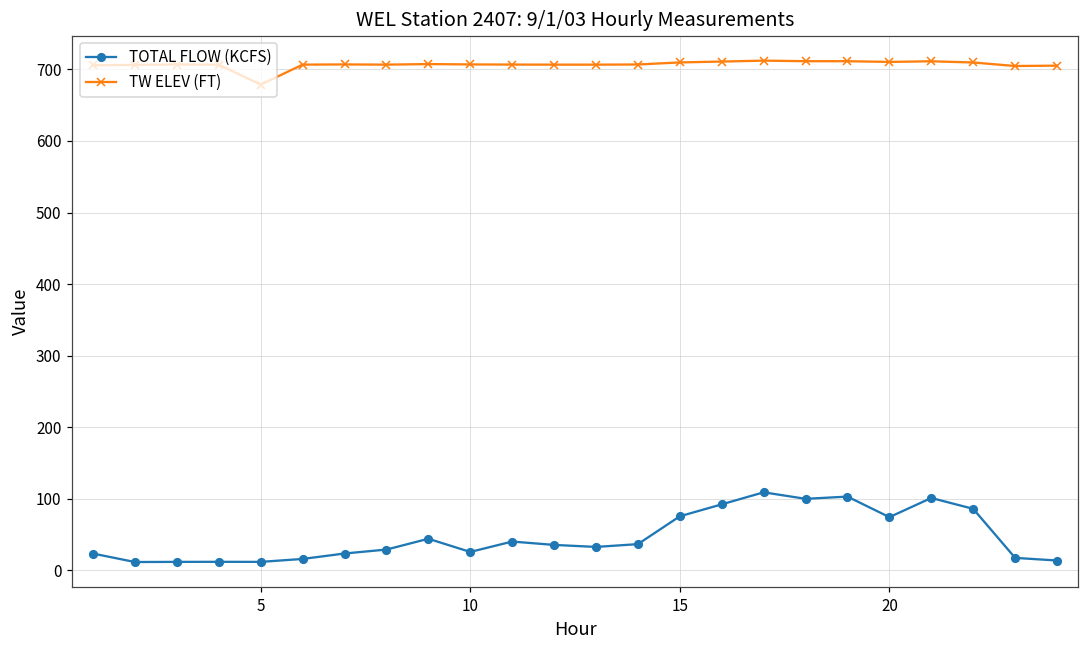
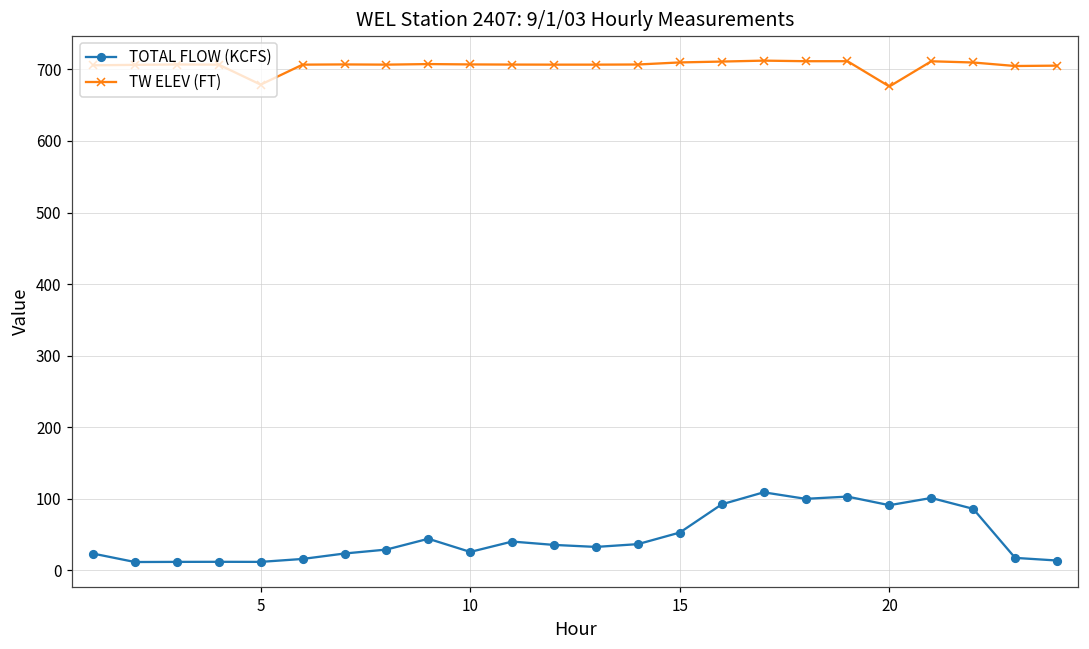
  {
    "TOTAL FLOW (KCFS)": {
      "5": 10,
      "10": 30,
-     "15": 80,
-     "20": 70
+     "15": 50,
+     "20": 90
    },
    "TW ELEV (FT)": {
      "10": 710,
      "15": 710,
-     "20": 710
+     "20": 680
    }
  }
